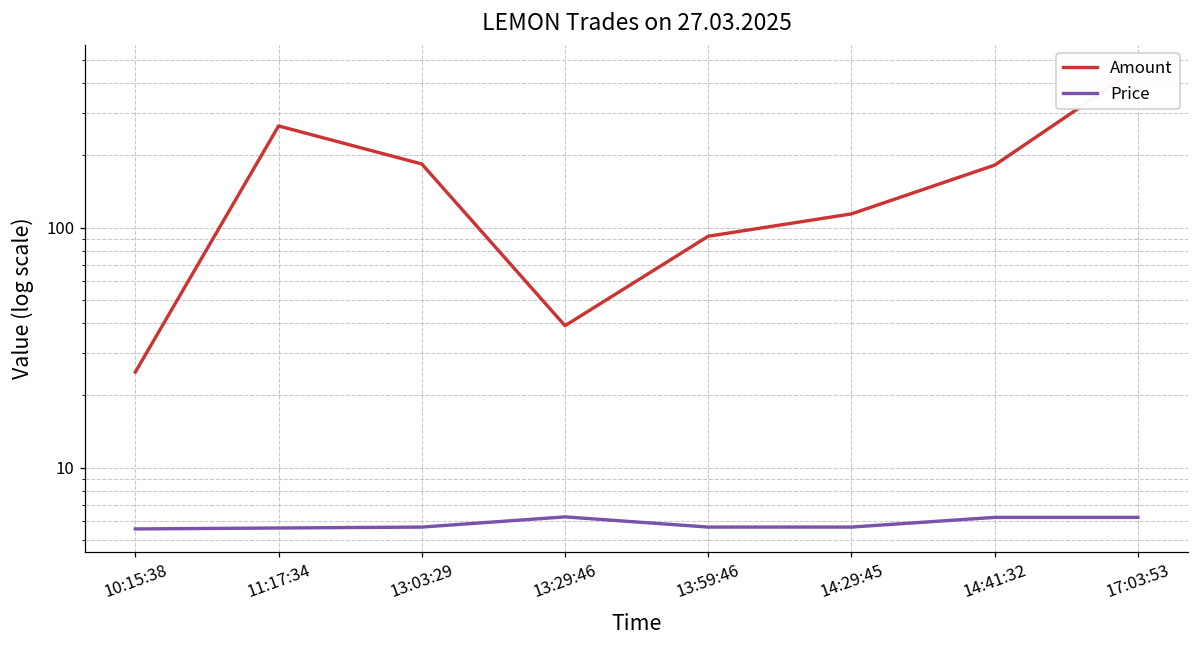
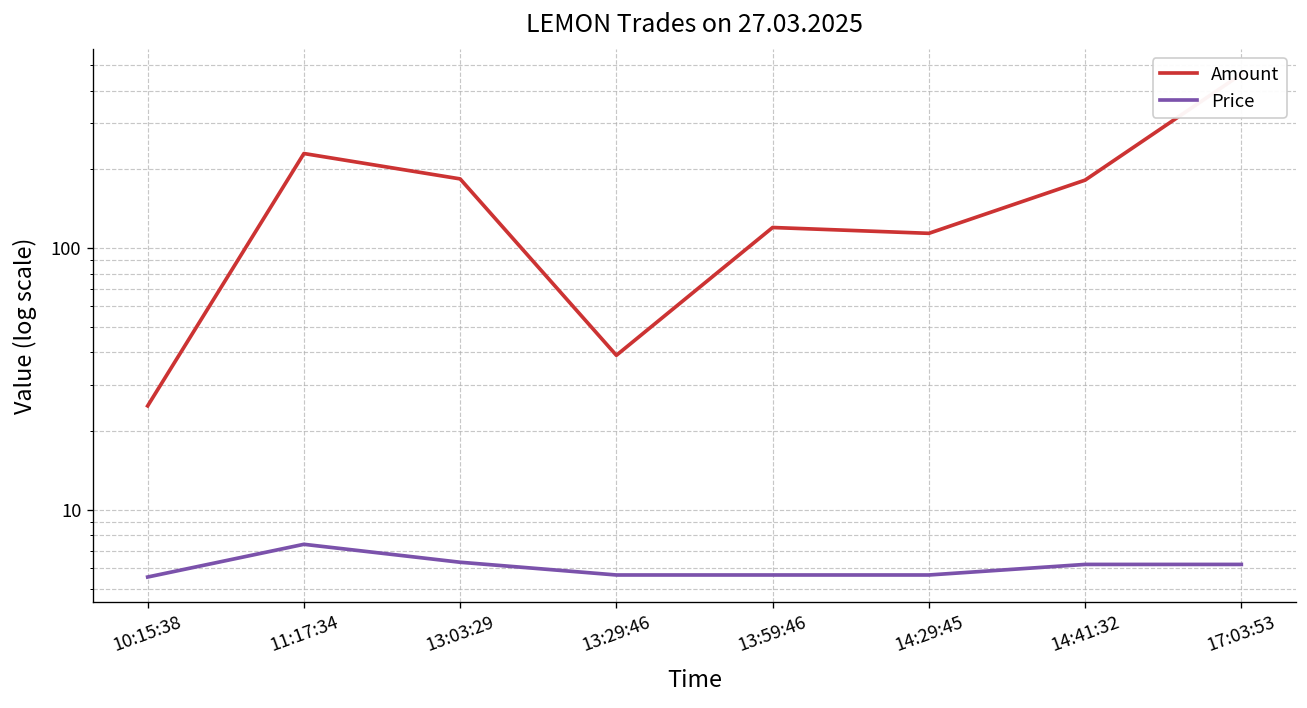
  {
    "Amount": {
      "10:15:38": 25,
-     "11:17:34": 270,
+     "11:17:34": 230,
      "13:03:29": 180,
      "13:29:46": 39,
-     "13:59:46": 92,
+     "13:59:46": 120,
      "14:29:45": 110,
      "14:41:32": 180
    },
    "Price": {
      "10:15:38": 5.6,
-     "11:17:34": 5.6,
-     "13:03:29": 5.7,
-     "13:29:46": 6.2,
+     "11:17:34": 7.4,
+     "13:03:29": 6.3,
+     "13:29:46": 5.7,
      "13:59:46": 5.7,
      "14:29:45": 5.7,
      "14:41:32": 6.2,
      "17:03:53": 6.2
    }
  }
